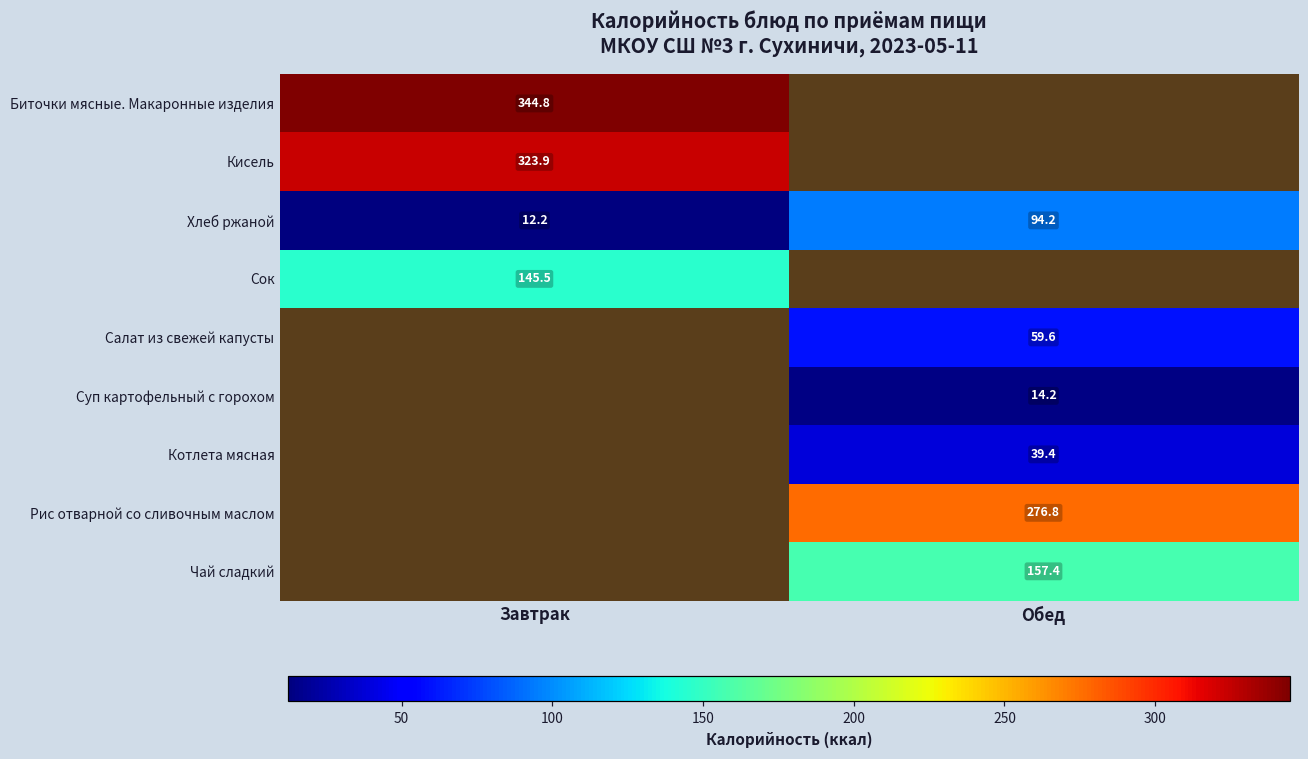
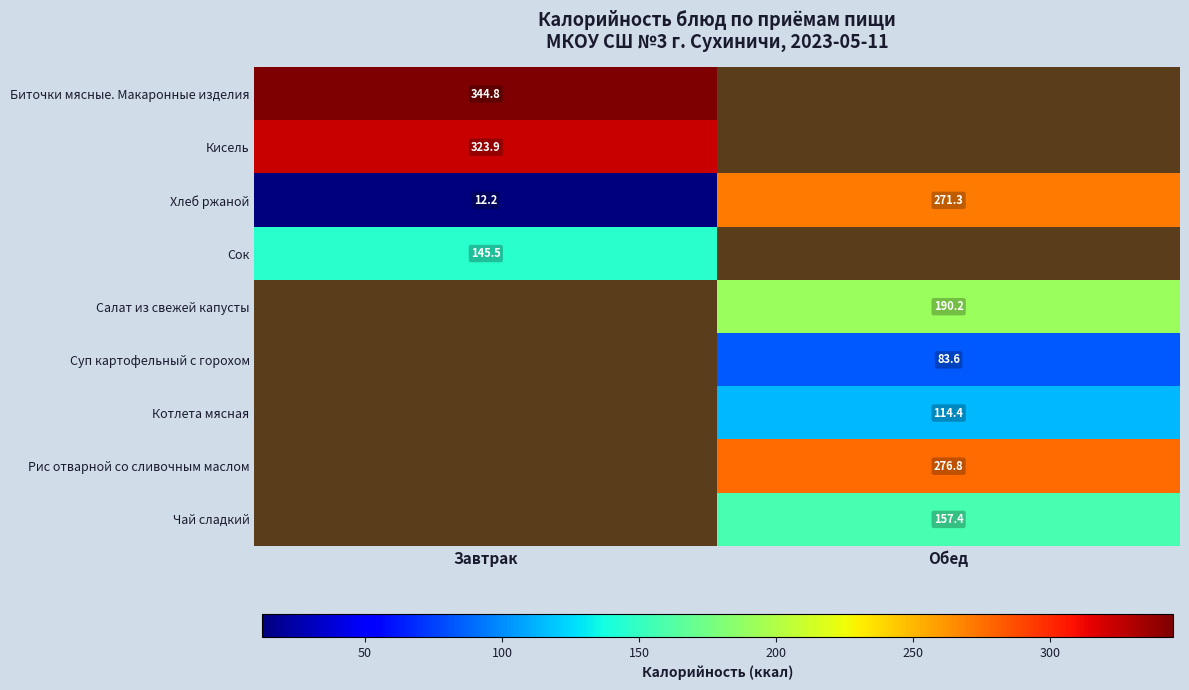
  {
    "Хлеб ржаной": {
-     "Обед": 94.2
+     "Обед": 271.3
    },
    "Салат из свежей капусты": {
-     "Обед": 59.6
+     "Обед": 190.2
    },
    "Суп картофельный с горохом": {
-     "Обед": 14.2
+     "Обед": 83.6
    },
    "Котлета мясная": {
-     "Обед": 39.4
+     "Обед": 114.4
    }
  }
